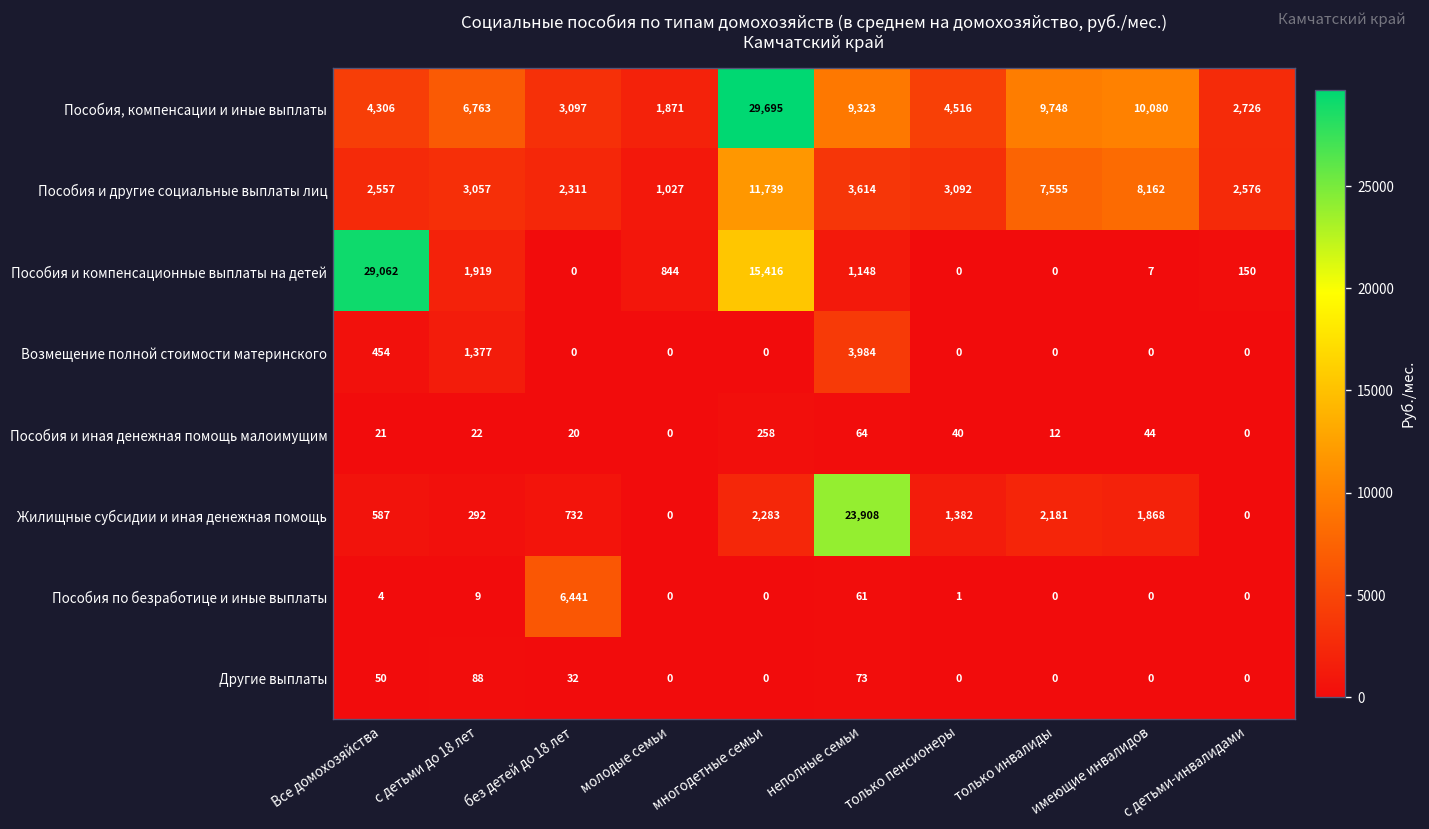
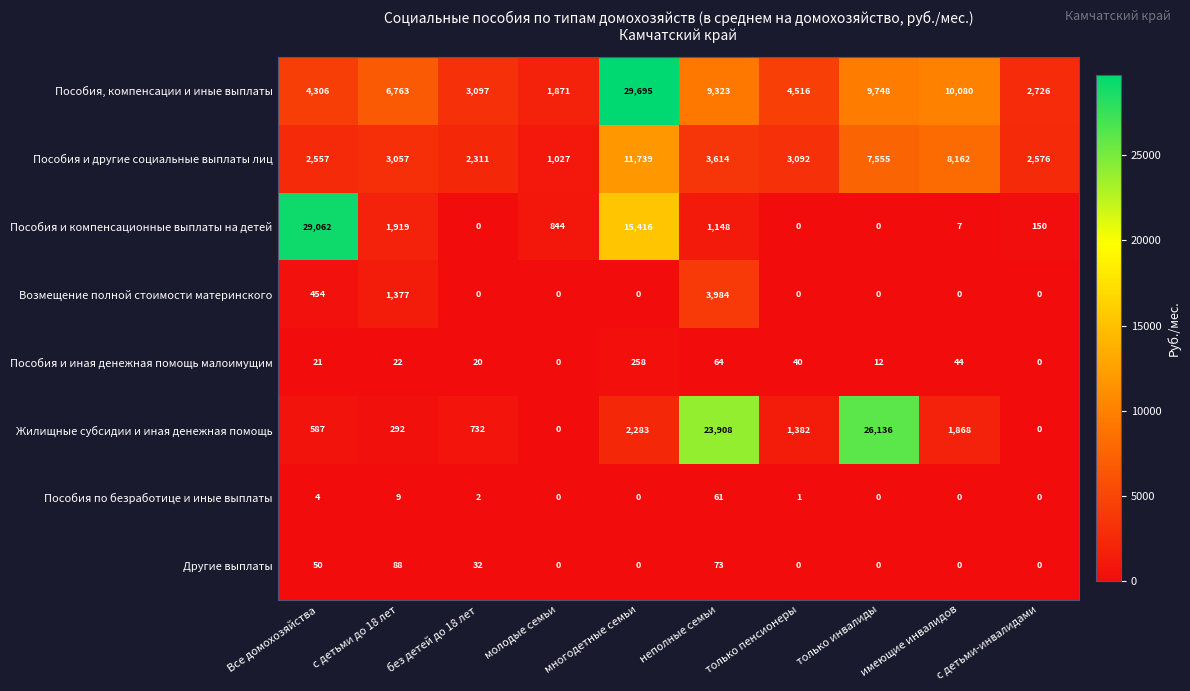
  {
    "Пособия, компенсации и иные выплаты": {
      "Все домохозяйства": "4,306",
      "с детьми до 18 лет": "6,763",
      "без детей до 18 лет": "3,097",
      "молодые семьи": "1,871",
      "многодетные семьи": "29,695",
      "неполные семьи": "9,323",
      "только пенсионеры": "4,516",
      "только инвалиды": "9,748",
      "имеющие инвалидов": "10,080",
      "с детьми-инвалидами": "2,726"
    },
    "Пособия и другие социальные выплаты лиц": {
      "Все домохозяйства": "2,557",
      "с детьми до 18 лет": "3,057",
      "без детей до 18 лет": "2,311",
      "молодые семьи": "1,027",
      "многодетные семьи": "11,739",
      "неполные семьи": "3,614",
      "только пенсионеры": "3,092",
      "только инвалиды": "7,555",
      "имеющие инвалидов": "8,162",
      "с детьми-инвалидами": "2,576"
    },
    "Пособия и компенсационные выплаты на детей": {
      "Все домохозяйства": "29,062",
      "с детьми до 18 лет": "1,919",
      "без детей до 18 лет": "0",
      "молодые семьи": "844",
      "многодетные семьи": "15,416",
      "неполные семьи": "1,148",
      "только пенсионеры": "0",
      "только инвалиды": "0",
      "имеющие инвалидов": "7",
      "с детьми-инвалидами": "150"
    },
    "Возмещение полной стоимости материнского": {
      "Все домохозяйства": "454",
      "с детьми до 18 лет": "1,377",
      "без детей до 18 лет": "0",
      "молодые семьи": "0",
      "многодетные семьи": "0",
      "неполные семьи": "3,984",
      "только пенсионеры": "0",
      "только инвалиды": "0",
      "имеющие инвалидов": "0",
      "с детьми-инвалидами": "0"
    },
    "Пособия и иная денежная помощь малоимущим": {
      "Все домохозяйства": "21",
      "с детьми до 18 лет": "22",
      "без детей до 18 лет": "20",
      "молодые семьи": "0",
      "многодетные семьи": "258",
      "неполные семьи": "64",
      "только пенсионеры": "40",
      "только инвалиды": "12",
      "имеющие инвалидов": "44",
      "с детьми-инвалидами": "0"
    },
    "Жилищные субсидии и иная денежная помощь": {
      "Все домохозяйства": "587",
      "с детьми до 18 лет": "292",
      "без детей до 18 лет": "732",
      "молодые семьи": "0",
      "многодетные семьи": "2,283",
      "неполные семьи": "23,908",
      "только пенсионеры": "1,382",
-     "только инвалиды": "2,181",
+     "только инвалиды": "26,136",
      "имеющие инвалидов": "1,868",
      "с детьми-инвалидами": "0"
    },
    "Пособия по безработице и иные выплаты": {
      "Все домохозяйства": "4",
      "с детьми до 18 лет": "9",
-     "без детей до 18 лет": "6,441",
+     "без детей до 18 лет": "2",
      "молодые семьи": "0",
      "многодетные семьи": "0",
      "неполные семьи": "61",
      "только пенсионеры": "1",
      "только инвалиды": "0",
      "имеющие инвалидов": "0",
      "с детьми-инвалидами": "0"
    },
    "Другие выплаты": {
      "Все домохозяйства": "50",
      "с детьми до 18 лет": "88",
      "без детей до 18 лет": "32",
      "молодые семьи": "0",
      "многодетные семьи": "0",
      "неполные семьи": "73",
      "только пенсионеры": "0",
      "только инвалиды": "0",
      "имеющие инвалидов": "0",
      "с детьми-инвалидами": "0"
    }
  }
